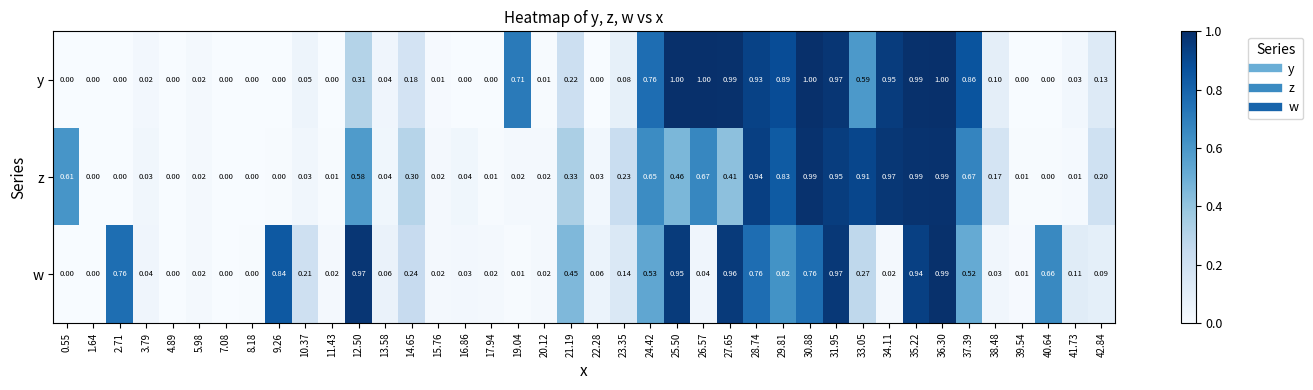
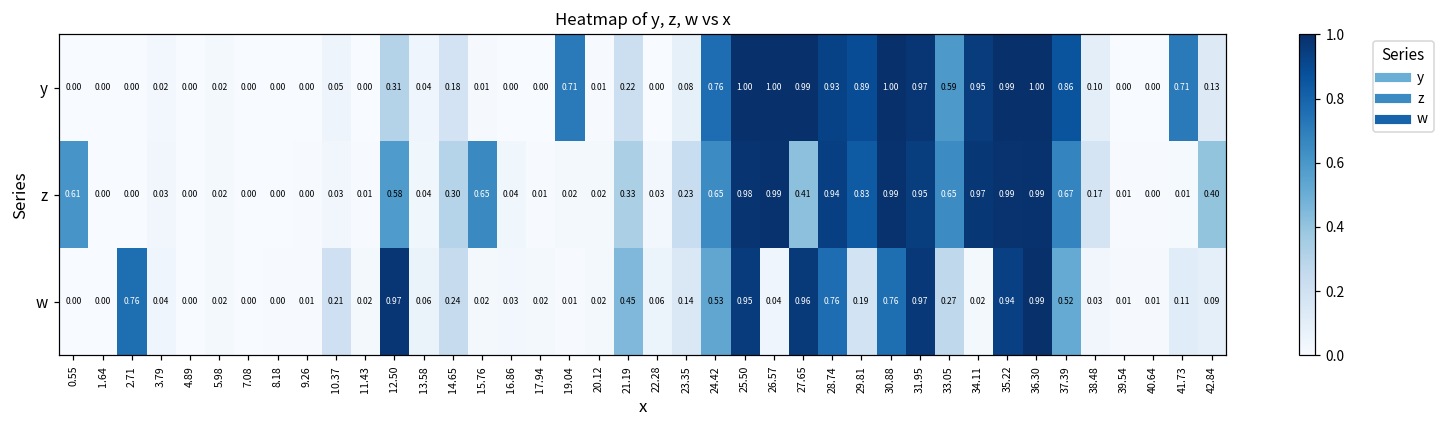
  {
    "y": {
      "0.55": 0.00,
      "1.64": 0.00,
      "2.71": 0.00,
      "3.79": 0.02,
      "4.89": 0.00,
      "5.98": 0.02,
      "7.08": 0.00,
      "8.18": 0.00,
      "9.26": 0.00,
      "10.37": 0.05,
      "11.43": 0.00,
      "12.50": 0.31,
      "13.58": 0.04,
      "14.65": 0.18,
      "15.76": 0.01,
      "16.86": 0.00,
      "17.94": 0.00,
      "19.04": 0.71,
      "20.12": 0.01,
      "21.19": 0.22,
      "22.28": 0.00,
      "23.35": 0.08,
      "24.42": 0.76,
      "25.50": 1.00,
      "26.57": 1.00,
      "27.65": 0.99,
      "28.74": 0.93,
      "29.81": 0.89,
      "30.88": 1.00,
      "31.95": 0.97,
      "33.05": 0.59,
      "34.11": 0.95,
      "35.22": 0.99,
      "36.30": 1.00,
      "37.39": 0.86,
      "38.48": 0.10,
      "39.54": 0.00,
      "40.64": 0.00,
-     "41.73": 0.03,
+     "41.73": 0.71,
      "42.84": 0.13
    },
    "z": {
      "0.55": 0.61,
      "1.64": 0.00,
      "2.71": 0.00,
      "3.79": 0.03,
      "4.89": 0.00,
      "5.98": 0.02,
      "7.08": 0.00,
      "8.18": 0.00,
      "9.26": 0.00,
      "10.37": 0.03,
      "11.43": 0.01,
      "12.50": 0.58,
      "13.58": 0.04,
      "14.65": 0.30,
-     "15.76": 0.02,
+     "15.76": 0.65,
      "16.86": 0.04,
      "17.94": 0.01,
      "19.04": 0.02,
      "20.12": 0.02,
      "21.19": 0.33,
      "22.28": 0.03,
      "23.35": 0.23,
      "24.42": 0.65,
-     "25.50": 0.46,
-     "26.57": 0.67,
+     "25.50": 0.98,
+     "26.57": 0.99,
      "27.65": 0.41,
      "28.74": 0.94,
      "29.81": 0.83,
      "30.88": 0.99,
      "31.95": 0.95,
-     "33.05": 0.91,
+     "33.05": 0.65,
      "34.11": 0.97,
      "35.22": 0.99,
      "36.30": 0.99,
      "37.39": 0.67,
      "38.48": 0.17,
      "39.54": 0.01,
      "40.64": 0.00,
      "41.73": 0.01,
-     "42.84": 0.20
+     "42.84": 0.40
    },
    "w": {
      "0.55": 0.00,
      "1.64": 0.00,
      "2.71": 0.76,
      "3.79": 0.04,
      "4.89": 0.00,
      "5.98": 0.02,
      "7.08": 0.00,
      "8.18": 0.00,
-     "9.26": 0.84,
+     "9.26": 0.01,
      "10.37": 0.21,
      "11.43": 0.02,
      "12.50": 0.97,
      "13.58": 0.06,
      "14.65": 0.24,
      "15.76": 0.02,
      "16.86": 0.03,
      "17.94": 0.02,
      "19.04": 0.01,
      "20.12": 0.02,
      "21.19": 0.45,
      "22.28": 0.06,
      "23.35": 0.14,
      "24.42": 0.53,
      "25.50": 0.95,
      "26.57": 0.04,
      "27.65": 0.96,
      "28.74": 0.76,
-     "29.81": 0.62,
+     "29.81": 0.19,
      "30.88": 0.76,
      "31.95": 0.97,
      "33.05": 0.27,
      "34.11": 0.02,
      "35.22": 0.94,
      "36.30": 0.99,
      "37.39": 0.52,
      "38.48": 0.03,
      "39.54": 0.01,
-     "40.64": 0.66,
+     "40.64": 0.01,
      "41.73": 0.11,
      "42.84": 0.09
    }
  }
